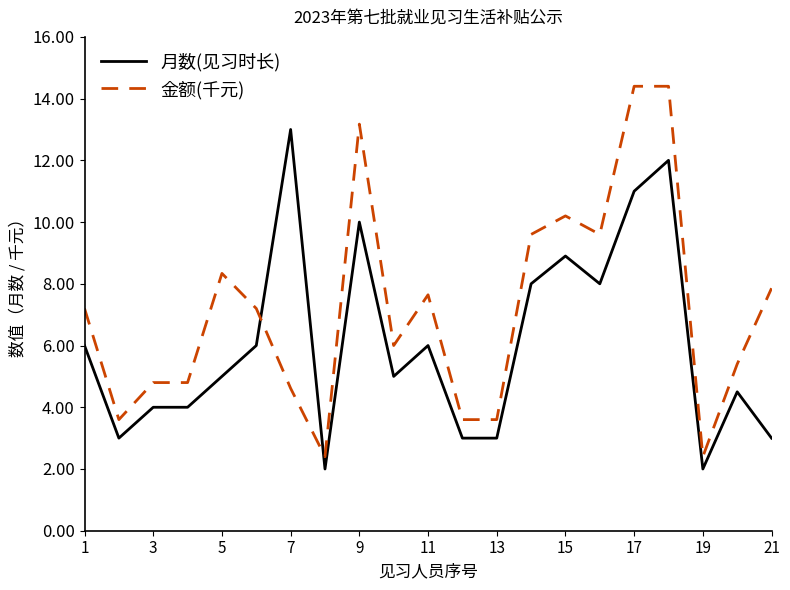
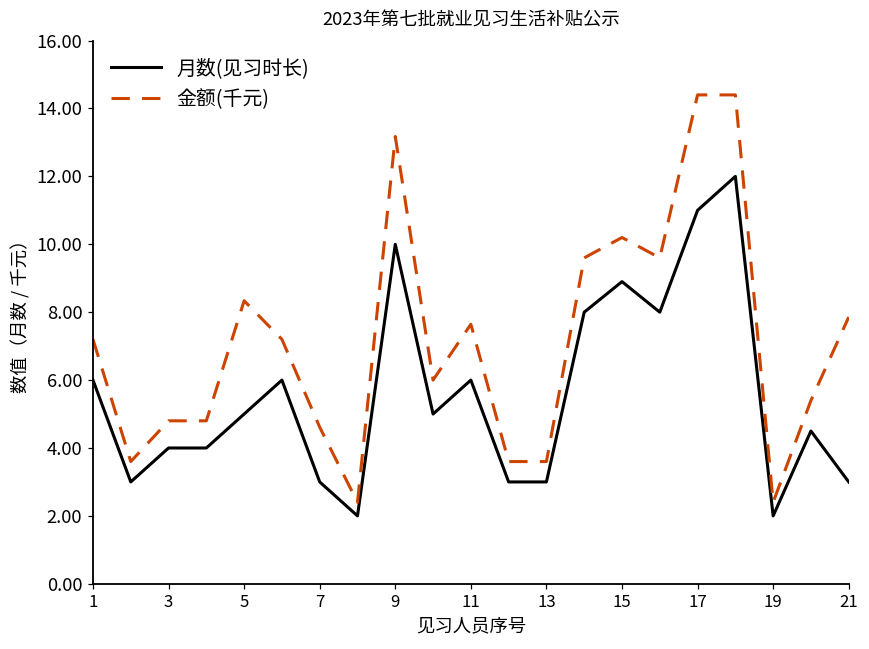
  {
    "月数(见习时长)": {
      "1": 6,
      "3": 4,
      "5": 5,
-     "7": 13,
+     "7": 3,
      "9": 10,
      "11": 6,
      "13": 3,
      "15": 8.9,
      "17": 11,
      "19": 2,
      "21": 3
    },
    "金额(千元)": {
      "1": 7.2,
      "3": 4.8,
      "5": 8.3,
      "7": 4.6,
      "9": 13.2,
      "11": 7.6,
      "13": 3.6,
      "15": 10.2,
      "17": 14.4,
      "19": 2.4,
      "21": 7.9
    }
  }
